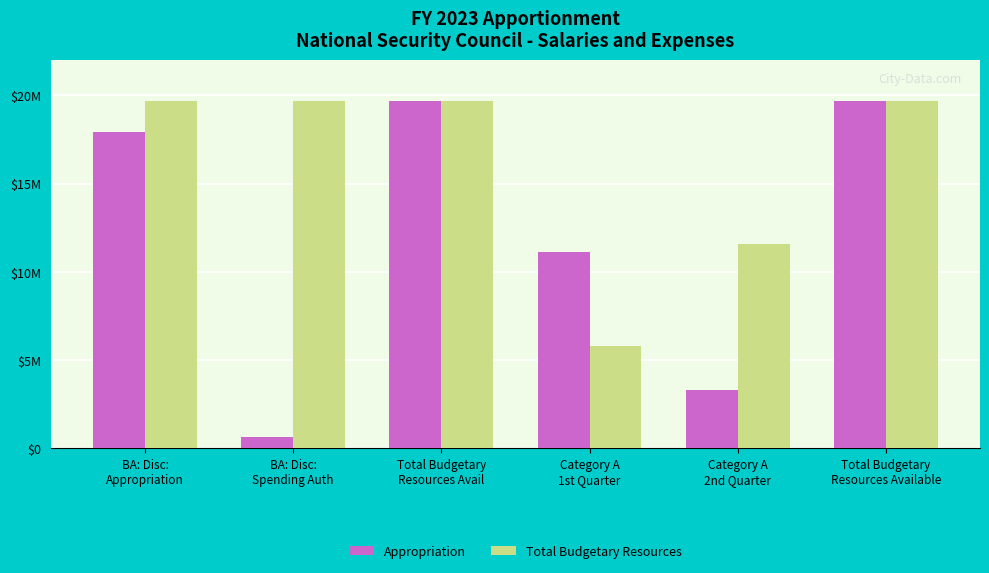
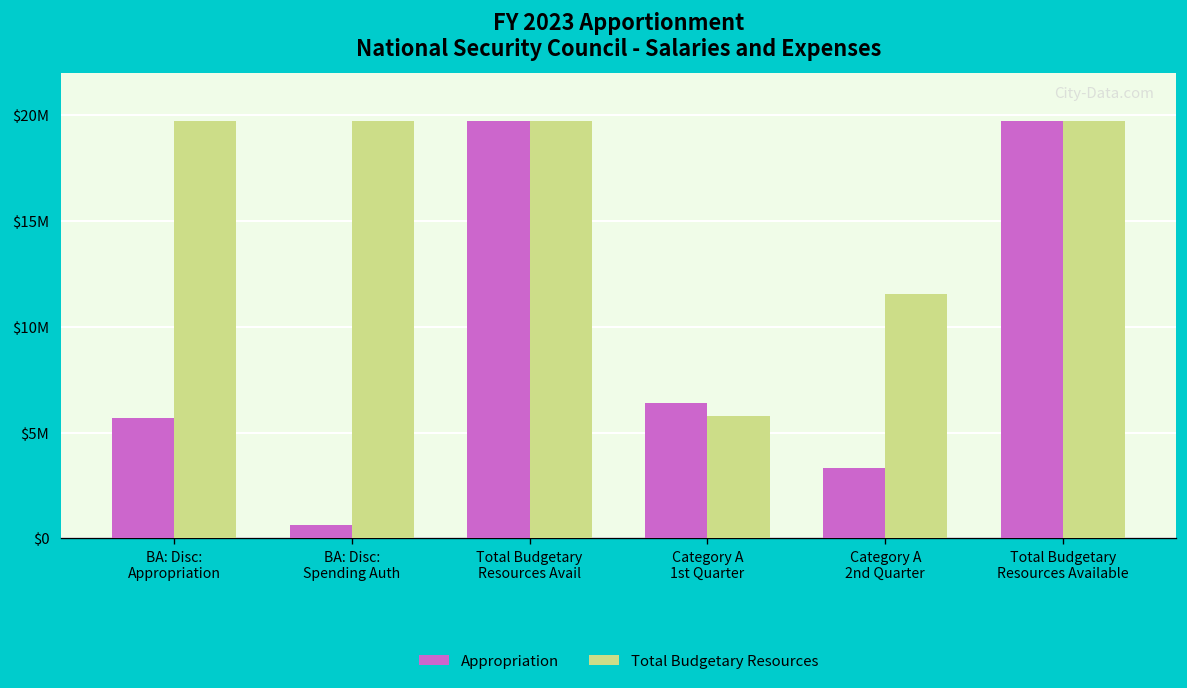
  {
    "Appropriation": {
-     "BA: Disc: Appropriation": "$17900000",
+     "BA: Disc: Appropriation": "$5700000",
      "BA: Disc: Spending Auth": "$600000",
      "Total Budgetary Resources Avail": "$19700000",
-     "Category A 1st Quarter": "$11100000",
+     "Category A 1st Quarter": "$6400000",
      "Category A 2nd Quarter": "$3300000",
      "Total Budgetary Resources Available": "$19700000"
    },
    "Total Budgetary Resources": {
      "BA: Disc: Appropriation": "$19700000",
      "BA: Disc: Spending Auth": "$19700000",
      "Total Budgetary Resources Avail": "$19700000",
      "Category A 1st Quarter": "$5800000",
      "Category A 2nd Quarter": "$11600000",
      "Total Budgetary Resources Available": "$19700000"
    }
  }
